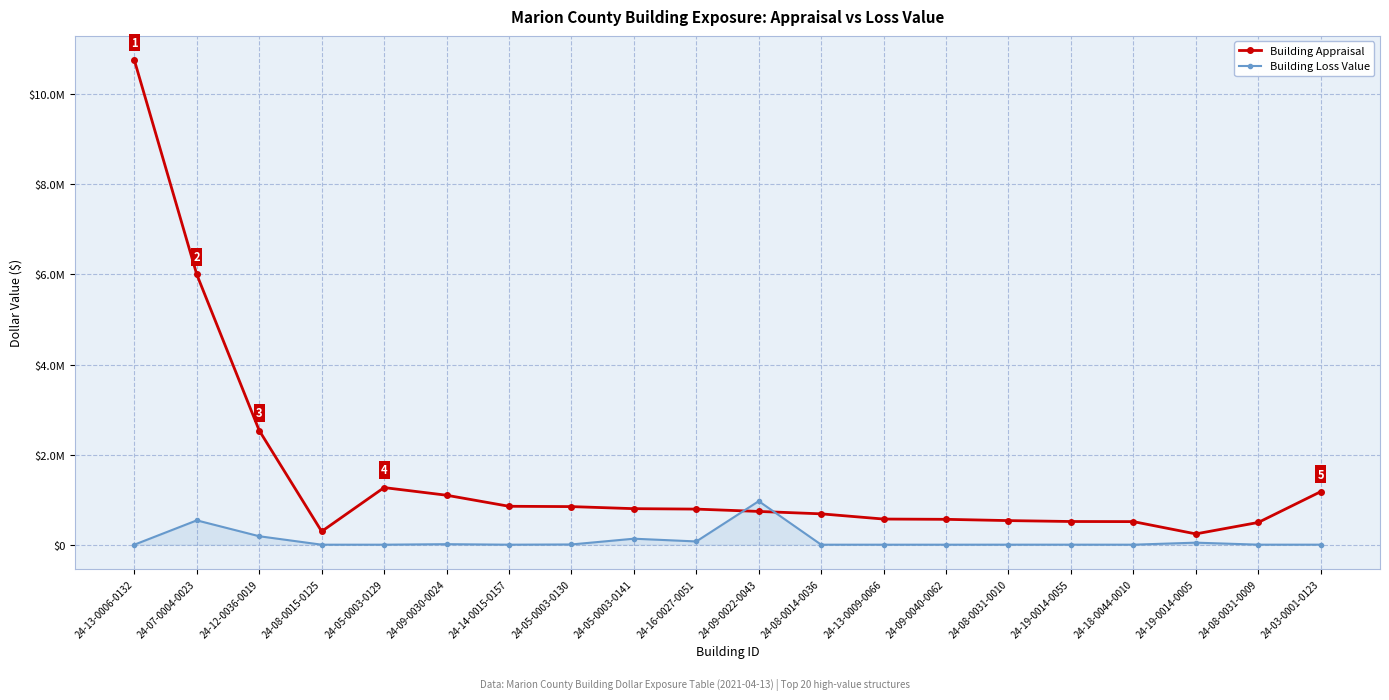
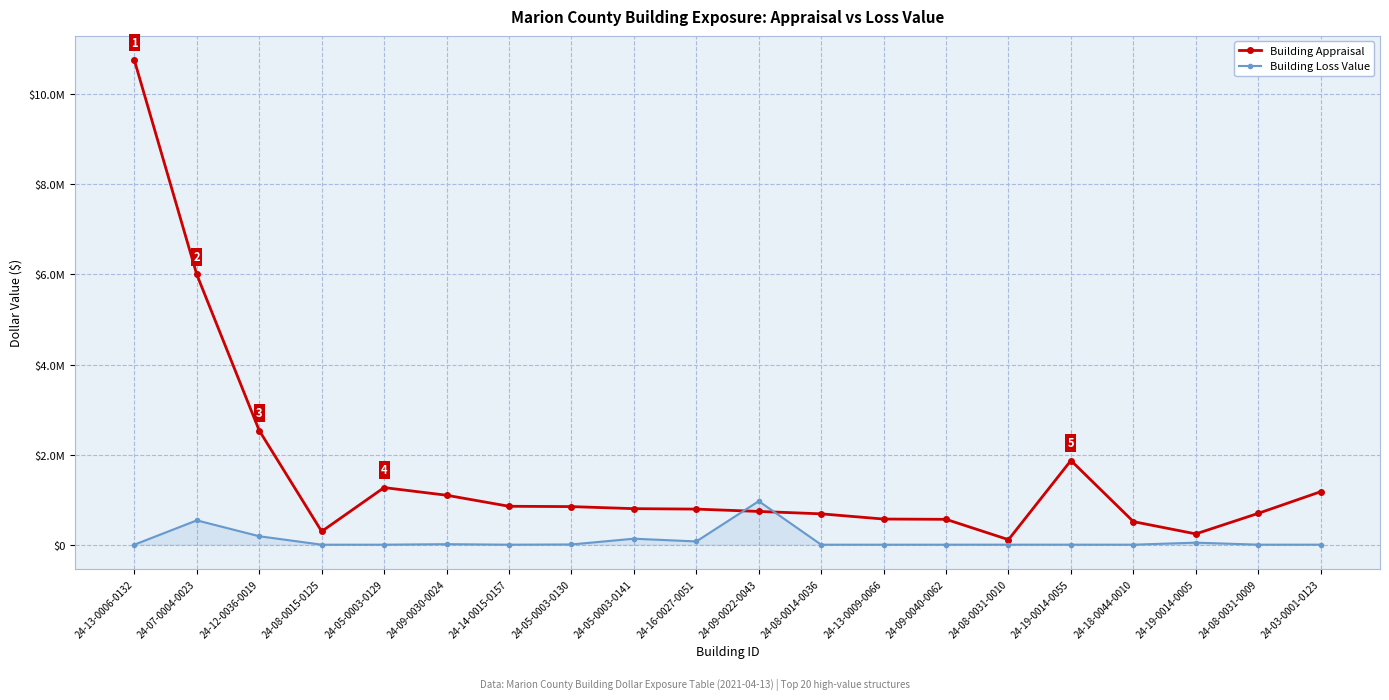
  {
    "Building Appraisal": {
      "24-08-0015-0125": "$300000",
      "24-09-0030-0024": "$1100000",
      "24-14-0015-0157": "$900000",
      "24-05-0003-0130": "$800000",
      "24-05-0003-0141": "$800000",
      "24-16-0027-0051": "$800000",
      "24-09-0022-0043": "$700000",
      "24-08-0014-0036": "$700000",
      "24-13-0009-0066": "$600000",
      "24-09-0040-0062": "$600000",
-     "24-08-0031-0010": "$500000",
-     "24-19-0014-0055": "$500000",
+     "24-08-0031-0010": "$100000",
+     "24-19-0014-0055": "$1900000",
      "24-18-0044-0010": "$500000",
      "24-19-0014-0005": "$200000",
-     "24-08-0031-0009": "$500000",
+     "24-08-0031-0009": "$700000",
      "24-03-0001-0123": "$1200000"
    },
    "Building Loss Value": {
      "24-13-0006-0132": "$0",
      "24-07-0004-0023": "$500000",
      "24-12-0036-0019": "$200000",
      "24-08-0015-0125": "$0",
      "24-05-0003-0129": "$0",
      "24-09-0030-0024": "$0",
      "24-14-0015-0157": "$0",
      "24-05-0003-0130": "$0",
      "24-05-0003-0141": "$100000",
      "24-16-0027-0051": "$100000",
      "24-09-0022-0043": "$1000000",
      "24-08-0014-0036": "$0",
      "24-13-0009-0066": "$0",
      "24-09-0040-0062": "$0",
      "24-08-0031-0010": "$0",
      "24-19-0014-0055": "$0",
      "24-18-0044-0010": "$0",
      "24-19-0014-0005": "$0",
      "24-08-0031-0009": "$0",
      "24-03-0001-0123": "$0"
    }
  }
